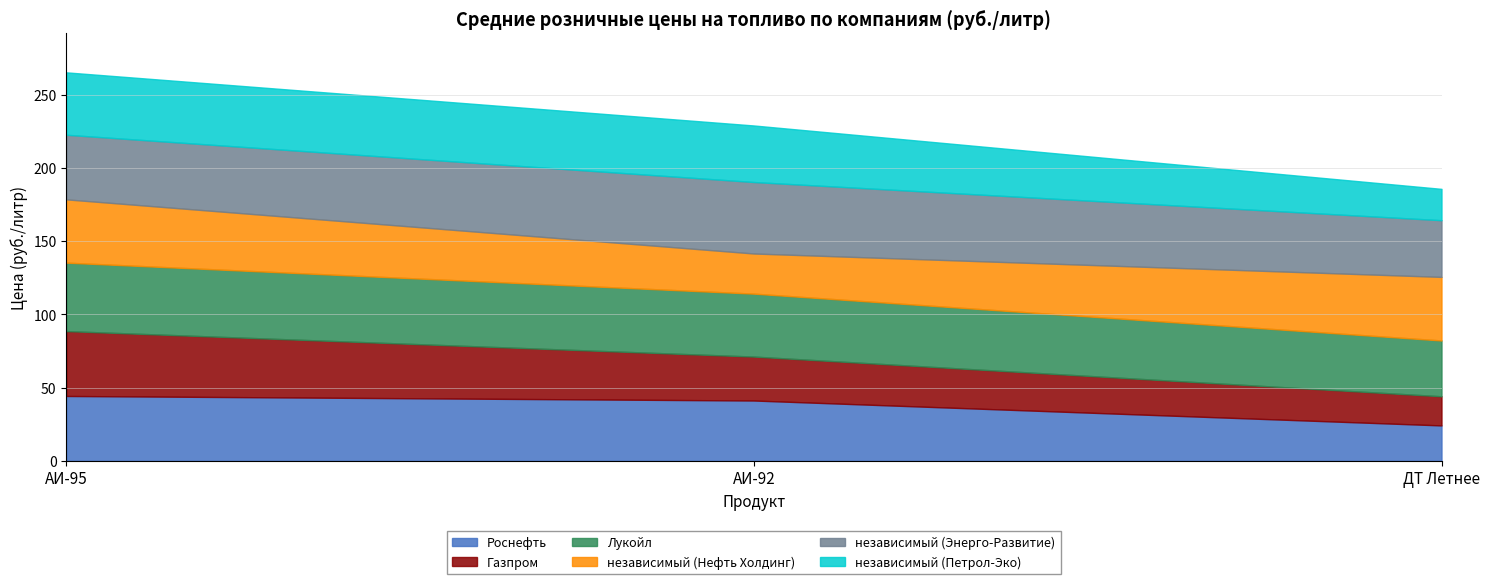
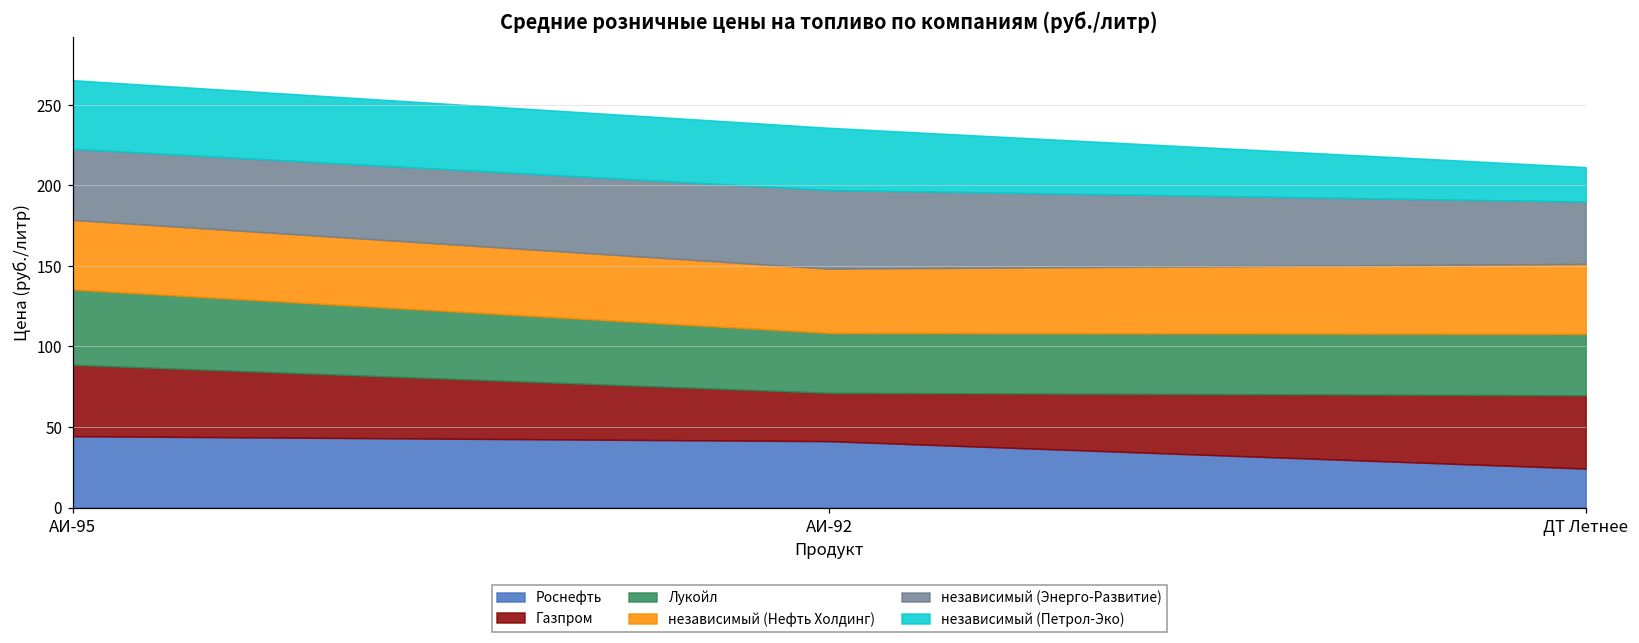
  {
    "Роснефть": {
      "АИ-95": 44,
      "АИ-92": 41,
      "ДТ Летнее": 24
    },
    "Газпром": {
      "АИ-95": 44,
      "АИ-92": 30,
-     "ДТ Летнее": 20
+     "ДТ Летнее": 46
    },
    "Лукойл": {
      "АИ-95": 47,
-     "АИ-92": 43,
+     "АИ-92": 37,
      "ДТ Летнее": 38
    },
    "независимый (Нефть Холдинг)": {
      "АИ-95": 43,
-     "АИ-92": 27,
+     "АИ-92": 40,
      "ДТ Летнее": 43
    },
    "независимый (Энерго-Развитие)": {
      "АИ-95": 44,
      "АИ-92": 49,
      "ДТ Летнее": 39
    },
    "независимый (Петрол-Эко)": {
      "АИ-95": 43,
      "АИ-92": 39,
      "ДТ Летнее": 21
    }
  }
